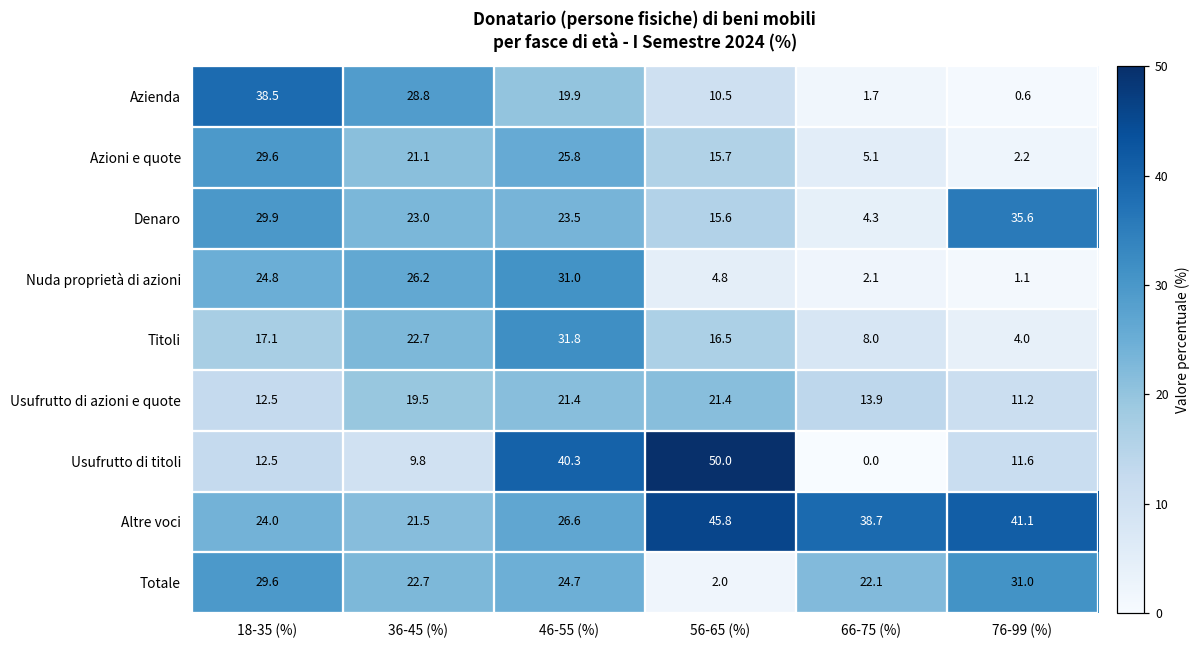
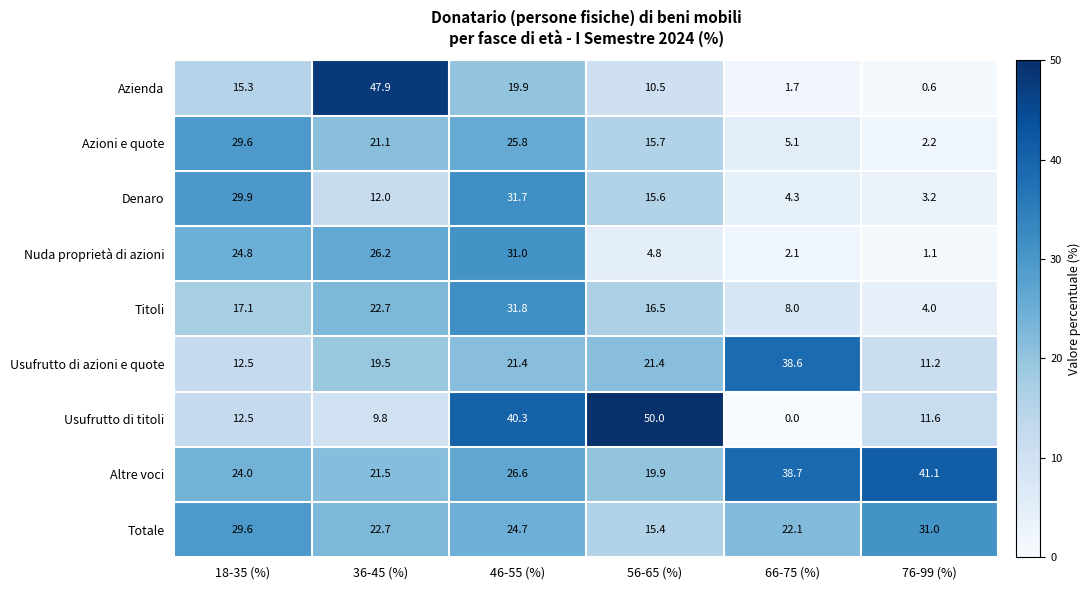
  {
    "Azienda": {
-     "18-35 (%)": 38.5,
-     "36-45 (%)": 28.8,
+     "18-35 (%)": 15.3,
+     "36-45 (%)": 47.9,
      "46-55 (%)": 19.9,
      "56-65 (%)": 10.5,
      "66-75 (%)": 1.7,
      "76-99 (%)": 0.6
    },
    "Azioni e quote": {
      "18-35 (%)": 29.6,
      "36-45 (%)": 21.1,
      "46-55 (%)": 25.8,
      "56-65 (%)": 15.7,
      "66-75 (%)": 5.1,
      "76-99 (%)": 2.2
    },
    "Denaro": {
      "18-35 (%)": 29.9,
-     "36-45 (%)": 23.0,
-     "46-55 (%)": 23.5,
+     "36-45 (%)": 12.0,
+     "46-55 (%)": 31.7,
      "56-65 (%)": 15.6,
      "66-75 (%)": 4.3,
-     "76-99 (%)": 35.6
+     "76-99 (%)": 3.2
    },
    "Nuda proprietà di azioni": {
      "18-35 (%)": 24.8,
      "36-45 (%)": 26.2,
      "46-55 (%)": 31.0,
      "56-65 (%)": 4.8,
      "66-75 (%)": 2.1,
      "76-99 (%)": 1.1
    },
    "Titoli": {
      "18-35 (%)": 17.1,
      "36-45 (%)": 22.7,
      "46-55 (%)": 31.8,
      "56-65 (%)": 16.5,
      "66-75 (%)": 8.0,
      "76-99 (%)": 4.0
    },
    "Usufrutto di azioni e quote": {
      "18-35 (%)": 12.5,
      "36-45 (%)": 19.5,
      "46-55 (%)": 21.4,
      "56-65 (%)": 21.4,
-     "66-75 (%)": 13.9,
+     "66-75 (%)": 38.6,
      "76-99 (%)": 11.2
    },
    "Usufrutto di titoli": {
      "18-35 (%)": 12.5,
      "36-45 (%)": 9.8,
      "46-55 (%)": 40.3,
      "56-65 (%)": 50.0,
      "66-75 (%)": 0.0,
      "76-99 (%)": 11.6
    },
    "Altre voci": {
      "18-35 (%)": 24.0,
      "36-45 (%)": 21.5,
      "46-55 (%)": 26.6,
-     "56-65 (%)": 45.8,
+     "56-65 (%)": 19.9,
      "66-75 (%)": 38.7,
      "76-99 (%)": 41.1
    },
    "Totale": {
      "18-35 (%)": 29.6,
      "36-45 (%)": 22.7,
      "46-55 (%)": 24.7,
-     "56-65 (%)": 2.0,
+     "56-65 (%)": 15.4,
      "66-75 (%)": 22.1,
      "76-99 (%)": 31.0
    }
  }
